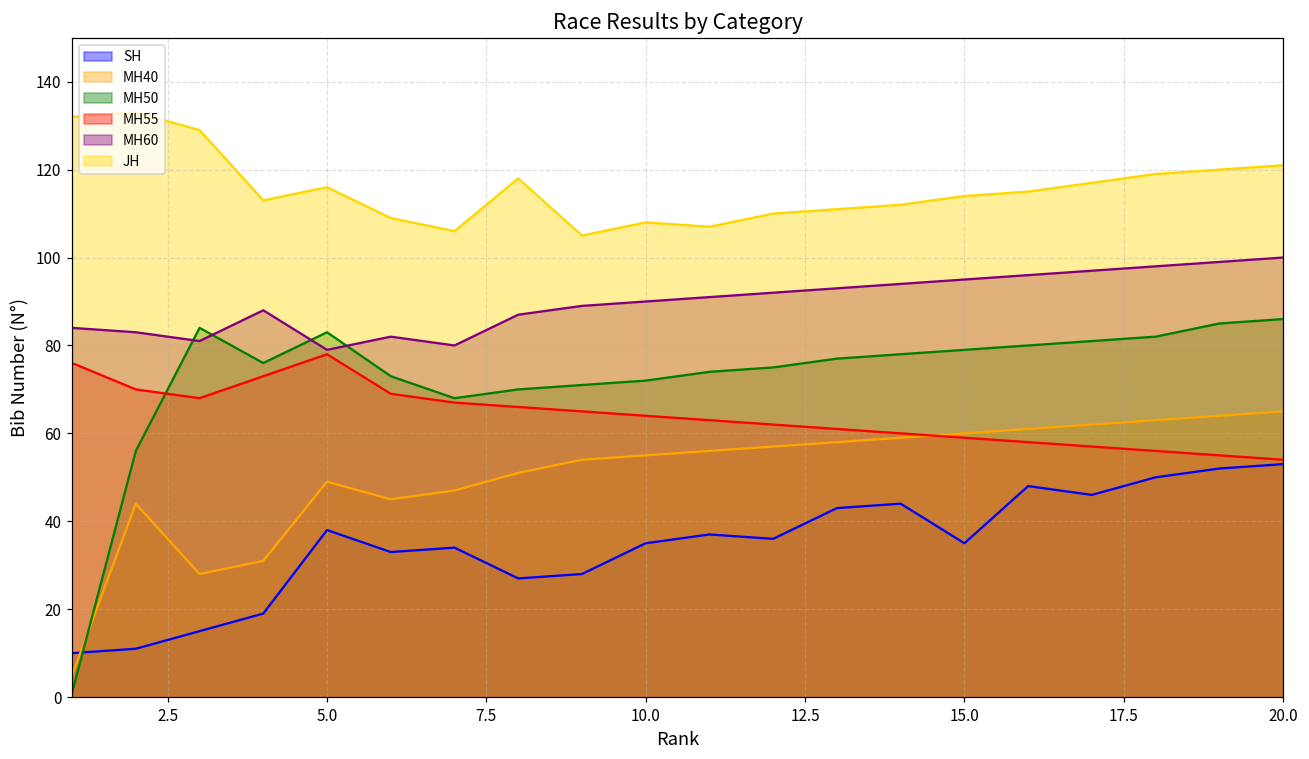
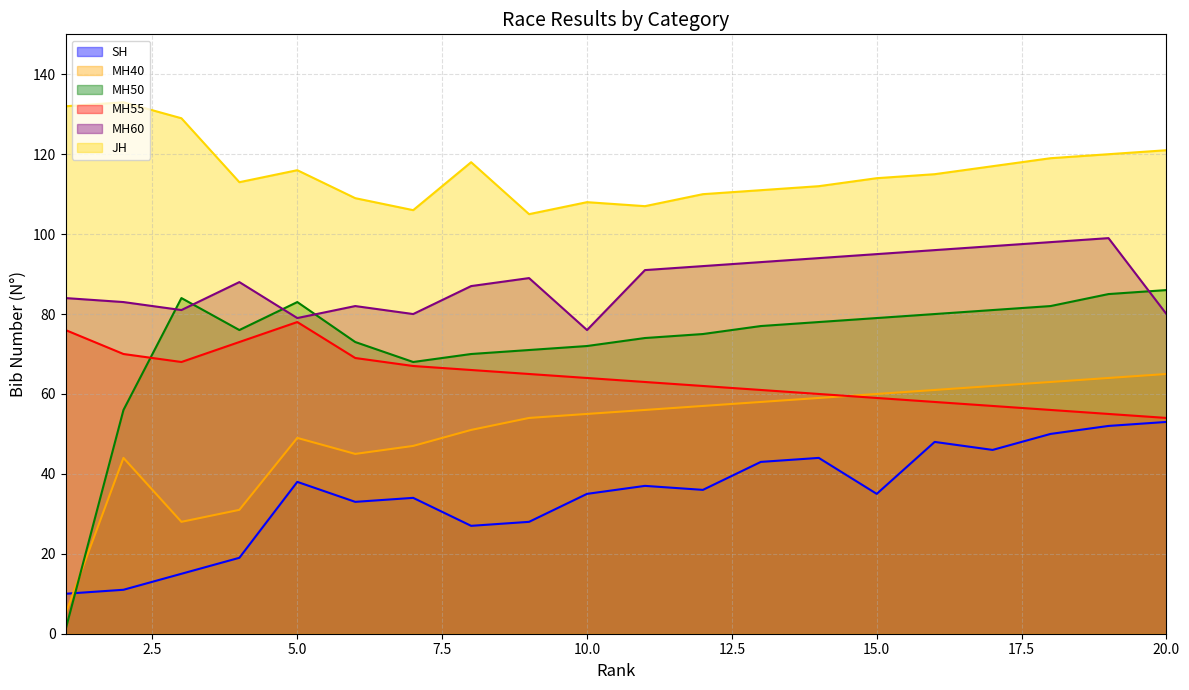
  {
    "SH": {
      "5.0": 38,
      "10.0": 35,
      "15.0": 35,
      "20.0": 53
    },
    "MH50": {
      "5.0": 83,
      "10.0": 72,
      "15.0": 79,
      "20.0": 86
    },
    "MH55": {
      "5.0": 78,
      "10.0": 64,
      "15.0": 59,
      "20.0": 54
    },
    "MH60": {
      "5.0": 79,
-     "10.0": 90,
+     "10.0": 76,
      "15.0": 95,
-     "20.0": 100
+     "20.0": 80
    }
  }
